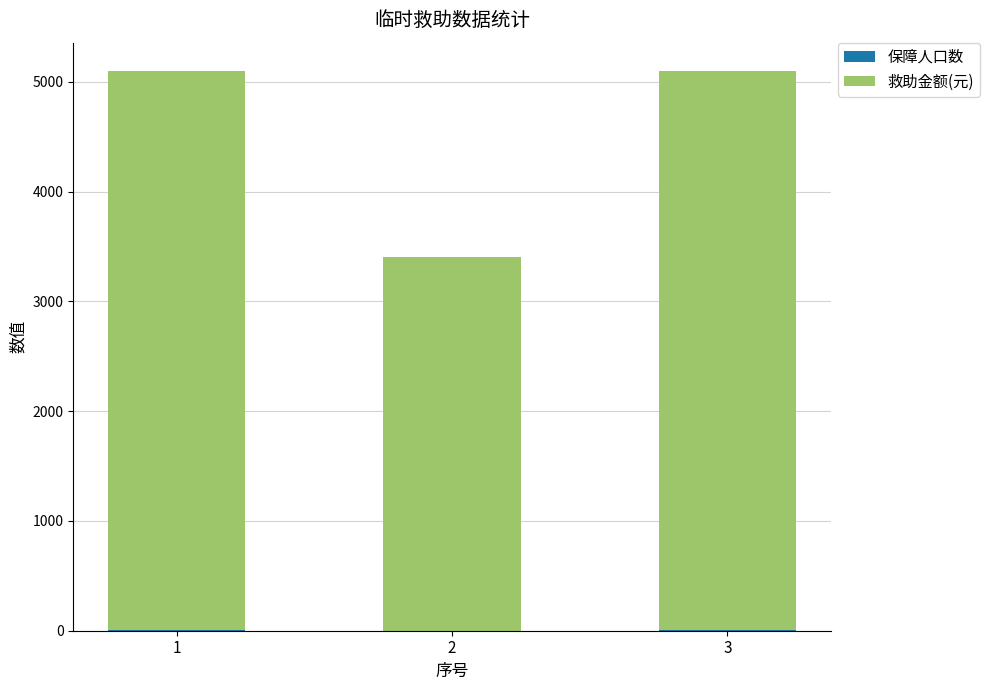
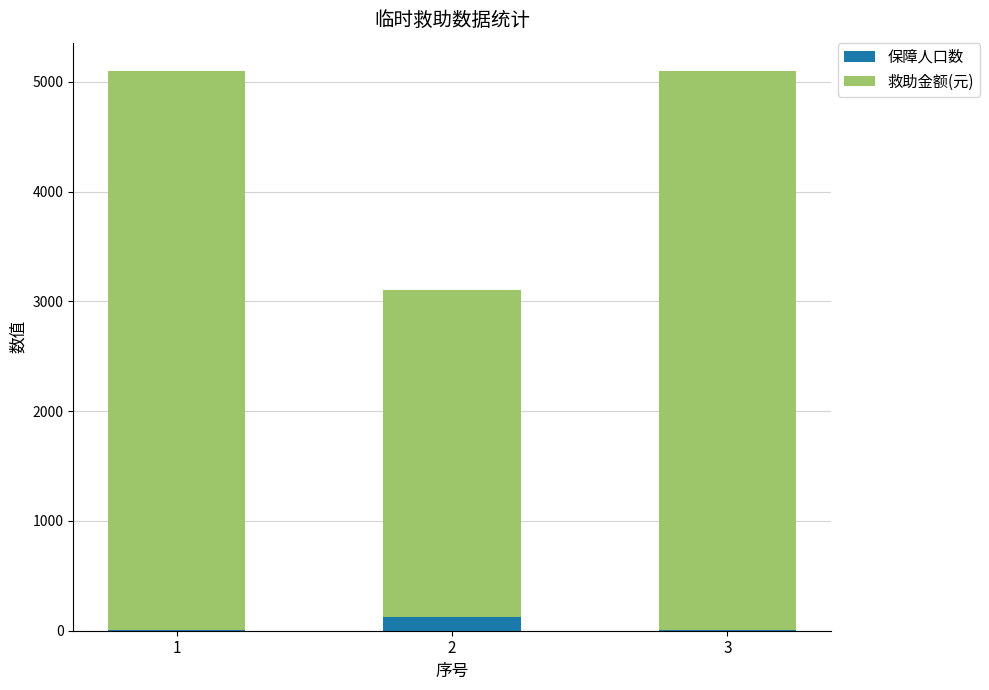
  {
    "保障人口数": {
-     "2": 0
+     "2": 120
    },
    "救助金额(元)": {
      "1": 5100,
-     "2": 3400,
+     "2": 2990,
      "3": 5100
    }
  }
